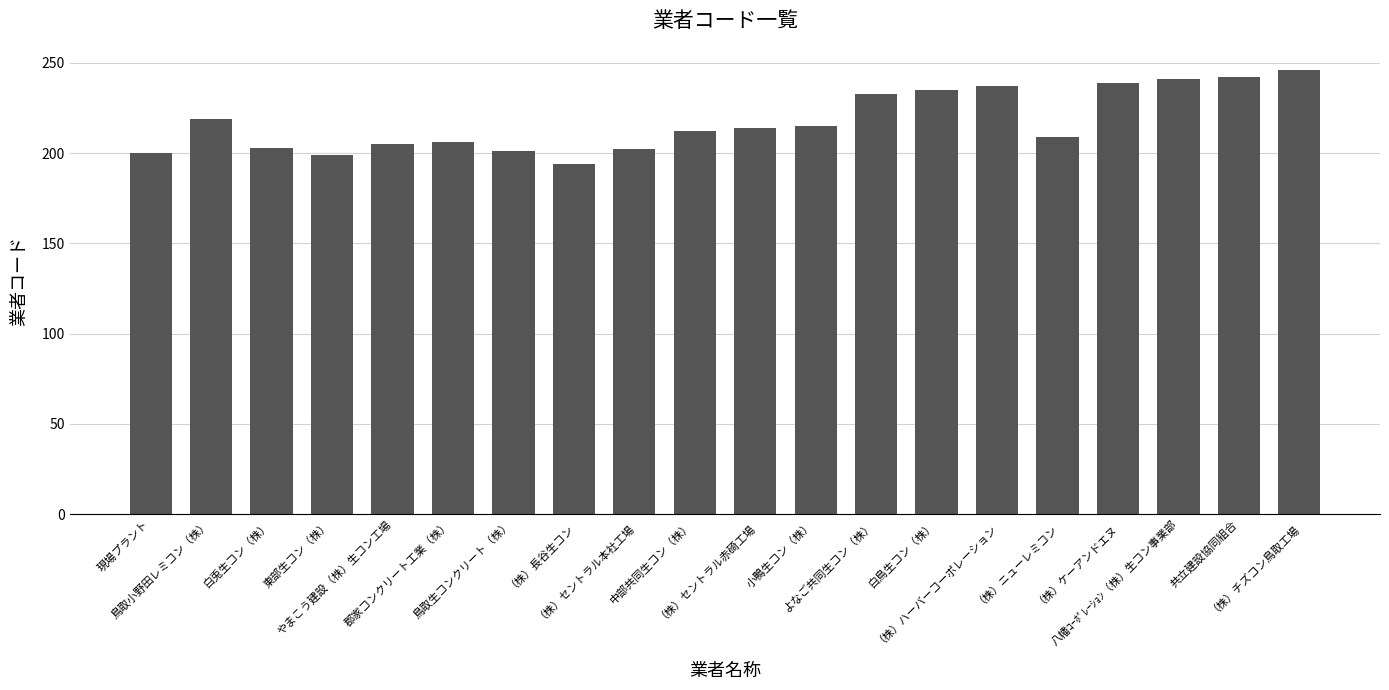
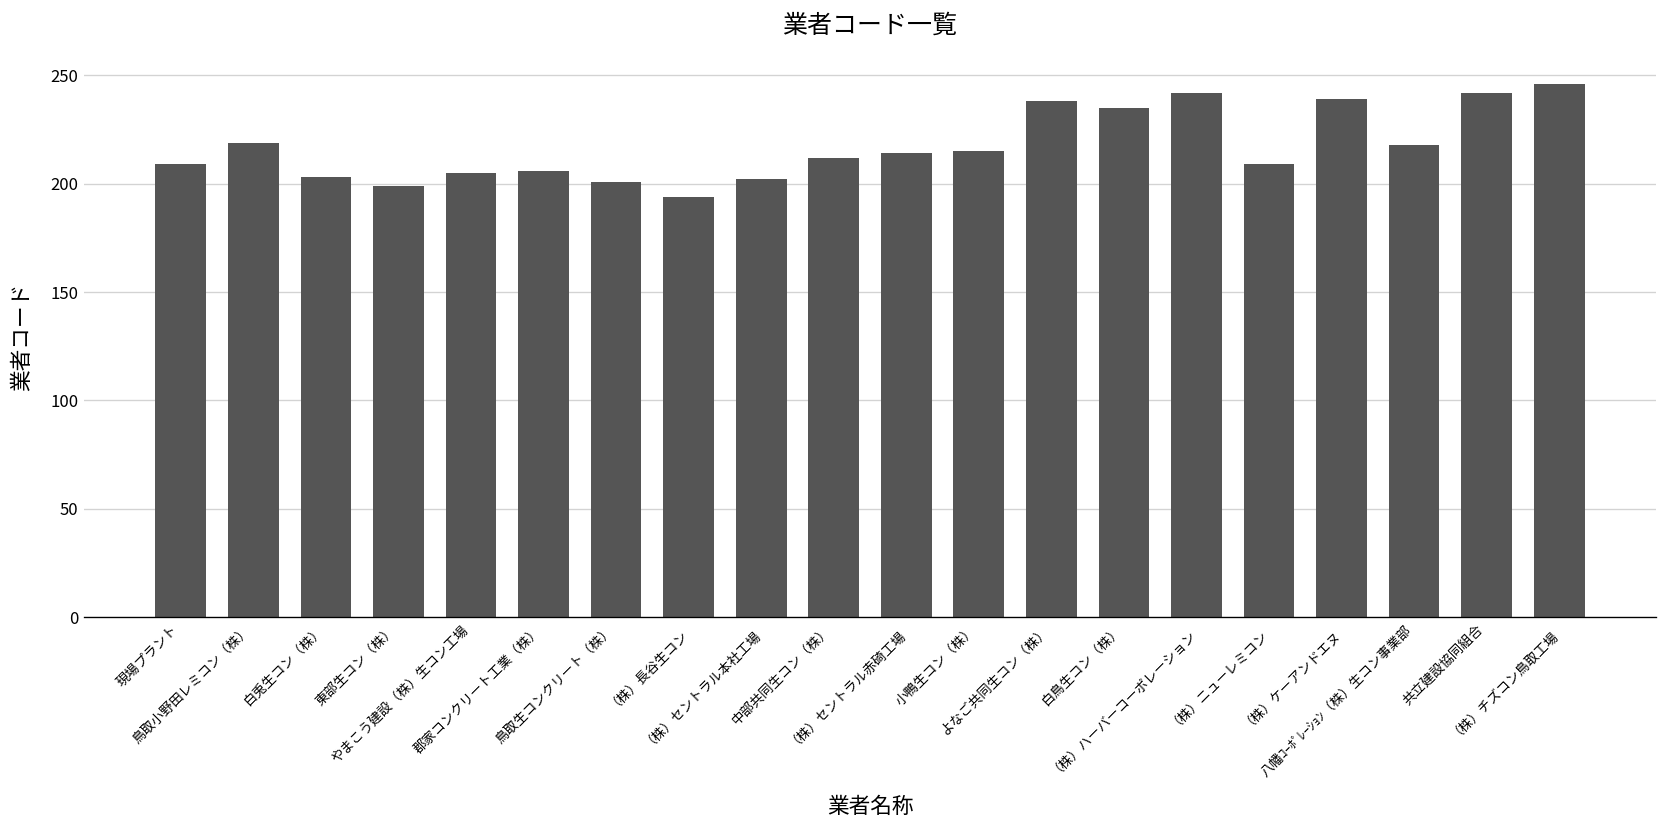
  {
-   "現場プラント": 200,
+   "現場プラント": 209,
    "鳥取小野田レミコン（株）": 219,
    "白兎生コン（株）": 203,
    "東部生コン（株）": 199,
    "やまこう建設（株）生コン工場": 205,
    "郡家コンクリート工業（株）": 206,
    "鳥取生コンクリート（株）": 201,
    "（株）長谷生コン": 194,
    "（株）セントラル本社工場": 202,
    "中部共同生コン（株）": 212,
    "（株）セントラル赤碕工場": 214,
    "小鴨生コン（株）": 215,
-   "よなご共同生コン（株）": 233,
+   "よなご共同生コン（株）": 238,
    "白鳥生コン（株）": 235,
-   "（株）ハーバーコーポレーション": 237,
+   "（株）ハーバーコーポレーション": 242,
    "（株）ニューレミコン": 209,
    "（株）ケーアンドエヌ": 239,
-   "八幡ｺｰﾎﾟﾚｰｼｮﾝ（株）生コン事業部": 241,
+   "八幡ｺｰﾎﾟﾚｰｼｮﾝ（株）生コン事業部": 218,
    "共立建設協同組合": 242,
    "（株）チズコン鳥取工場": 246
  }
